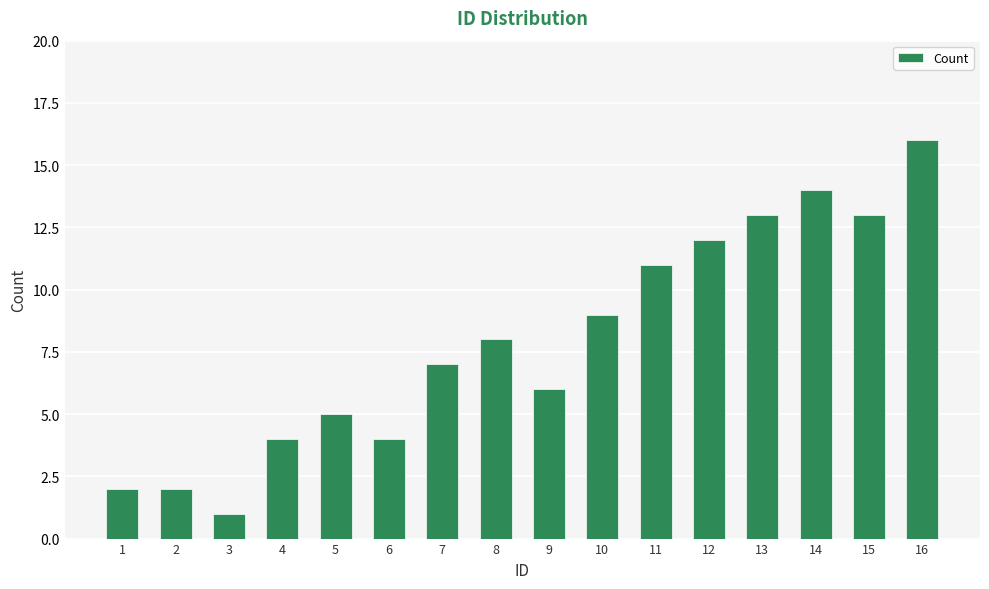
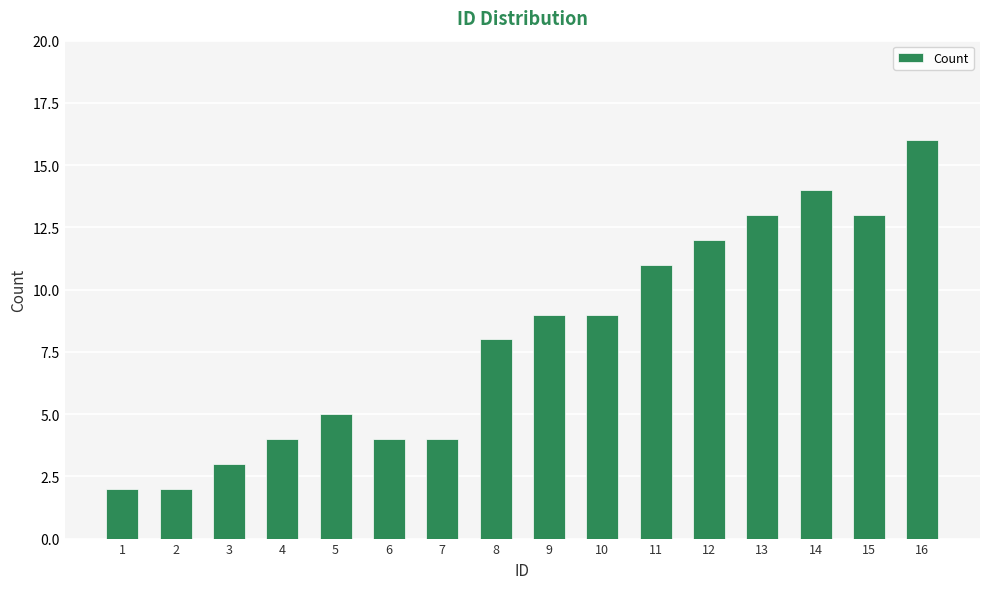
  {
    "1": 2,
    "2": 2,
-   "3": 1,
+   "3": 3,
    "4": 4,
    "5": 5,
    "6": 4,
-   "7": 7,
+   "7": 4,
    "8": 8,
-   "9": 6,
+   "9": 9,
    "10": 9,
    "11": 11,
    "12": 12,
    "13": 13,
    "14": 14,
    "15": 13,
    "16": 16
  }
